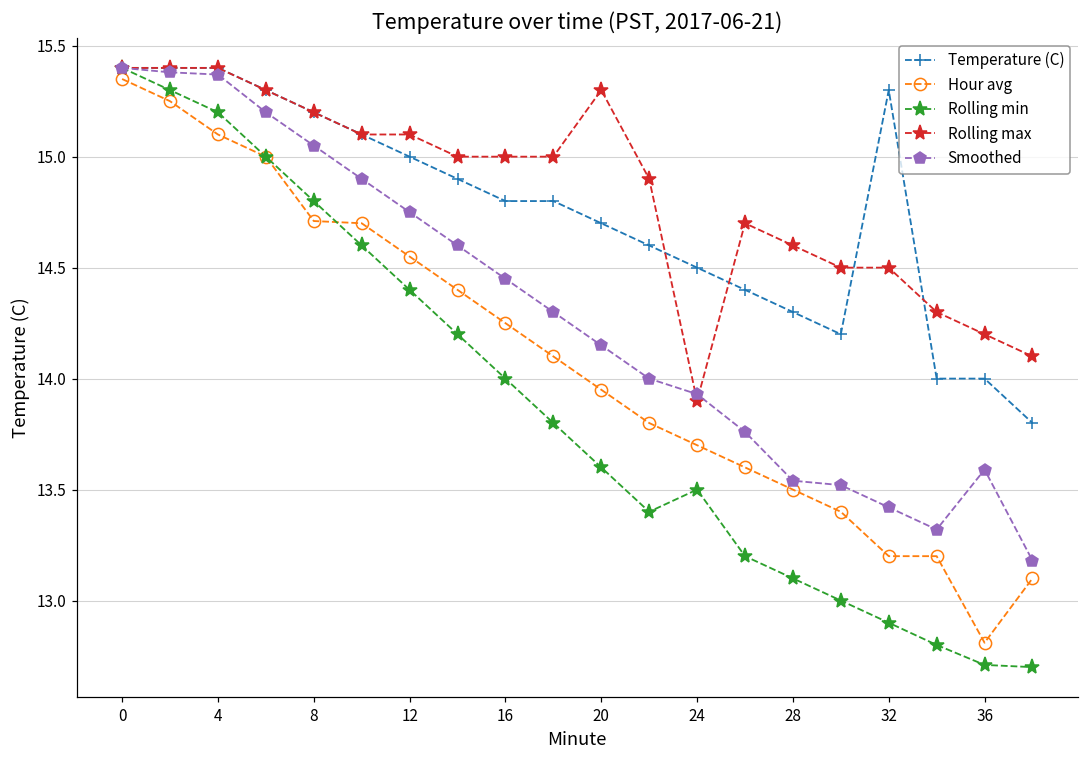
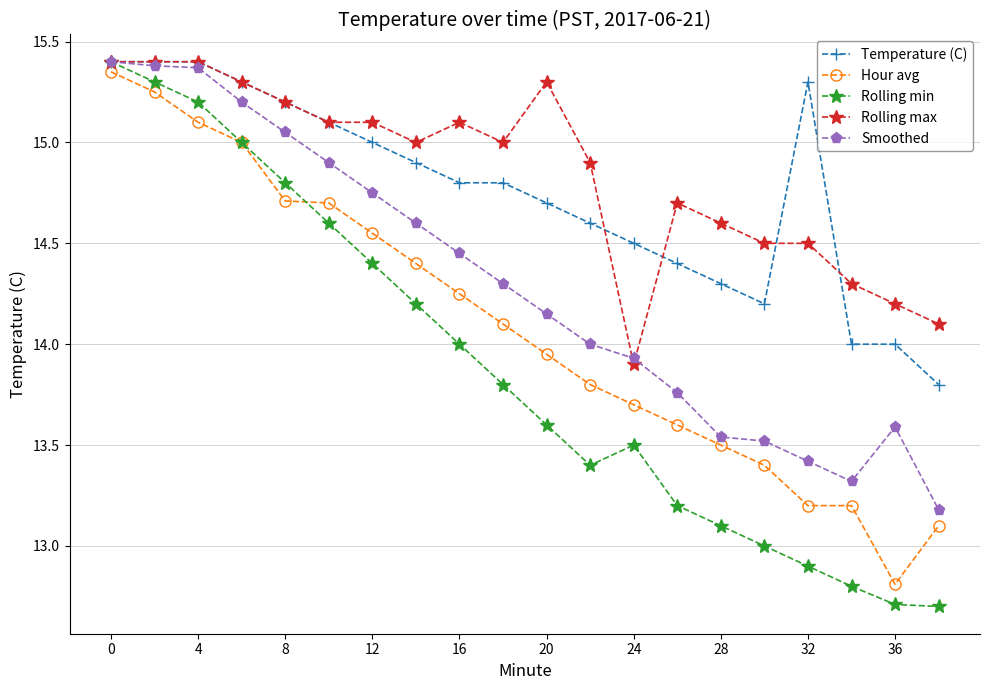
  {
    "Temperature (C)": {
      "12": 15.0,
      "16": 14.8,
      "20": 14.7,
      "24": 14.5,
      "28": 14.3,
      "32": 15.3,
      "36": 14.0
    },
    "Hour avg": {
      "0": 15.35,
      "4": 15.1,
      "8": 14.7,
      "12": 14.55,
      "16": 14.25,
      "20": 13.95,
      "24": 13.7,
      "28": 13.5,
      "32": 13.2,
      "36": 12.8
    },
    "Rolling min": {
      "4": 15.2,
      "8": 14.8,
      "12": 14.4,
      "16": 14.0,
      "20": 13.6,
      "24": 13.5,
      "28": 13.1,
      "32": 12.9,
      "36": 12.7
    },
    "Rolling max": {
      "12": 15.1,
-     "16": 15.0,
+     "16": 15.1,
      "20": 15.3,
      "24": 13.9,
      "28": 14.6,
      "32": 14.5,
      "36": 14.2
    },
    "Smoothed": {
      "4": 15.37,
      "8": 15.05,
      "12": 14.75,
      "16": 14.45,
      "20": 14.15,
      "24": 13.93,
      "28": 13.54,
      "32": 13.42,
      "36": 13.6
    }
  }
